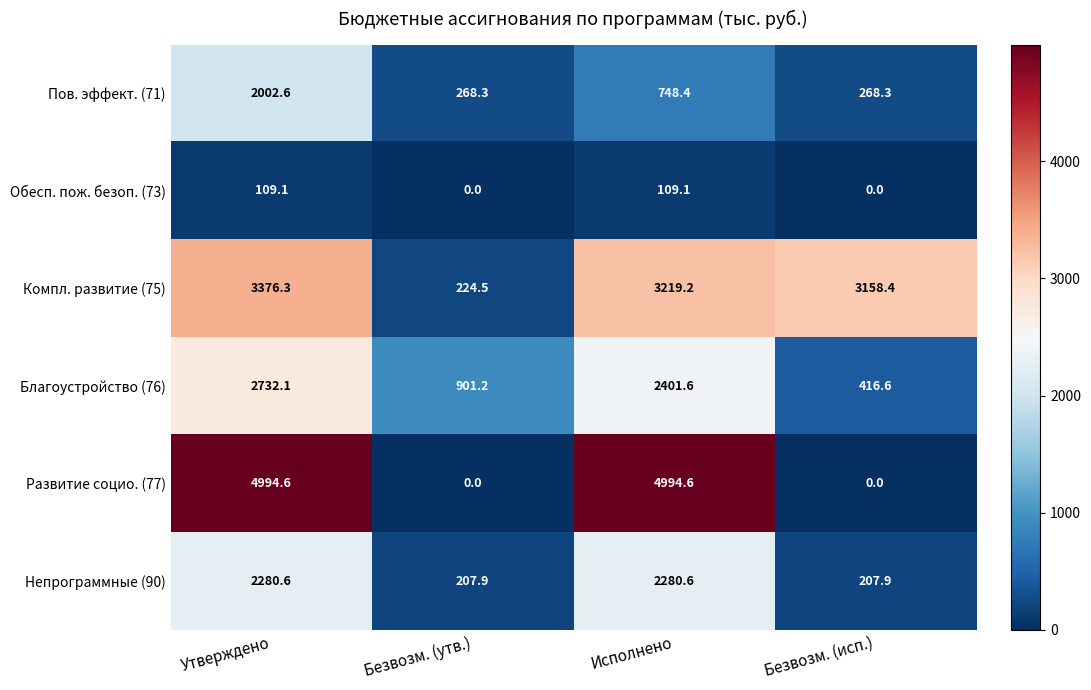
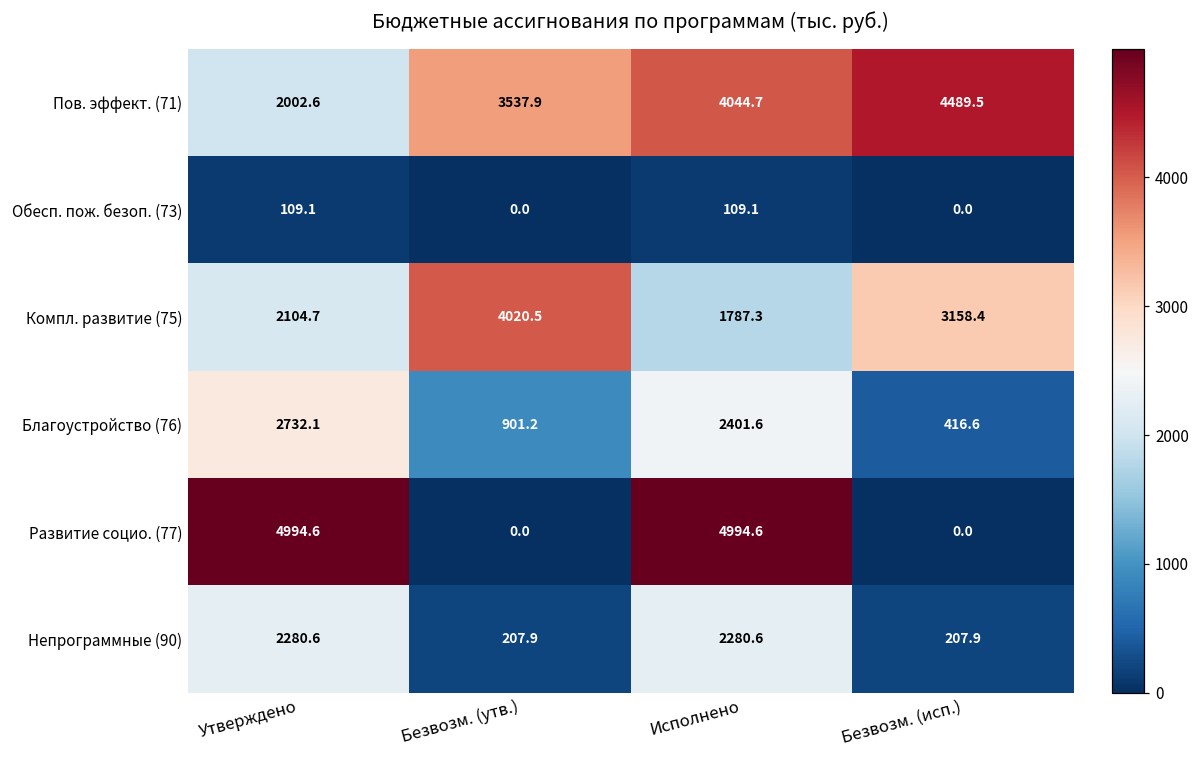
  {
    "Пов. эффект. (71)": {
      "Утверждено": 2002.6,
-     "Безвозм. (утв.)": 268.3,
-     "Исполнено": 748.4,
-     "Безвозм. (исп.)": 268.3
+     "Безвозм. (утв.)": 3537.9,
+     "Исполнено": 4044.7,
+     "Безвозм. (исп.)": 4489.5
    },
    "Обесп. пож. безоп. (73)": {
      "Утверждено": 109.1,
      "Безвозм. (утв.)": 0.0,
      "Исполнено": 109.1,
      "Безвозм. (исп.)": 0.0
    },
    "Компл. развитие (75)": {
-     "Утверждено": 3376.3,
-     "Безвозм. (утв.)": 224.5,
-     "Исполнено": 3219.2,
+     "Утверждено": 2104.7,
+     "Безвозм. (утв.)": 4020.5,
+     "Исполнено": 1787.3,
      "Безвозм. (исп.)": 3158.4
    },
    "Благоустройство (76)": {
      "Утверждено": 2732.1,
      "Безвозм. (утв.)": 901.2,
      "Исполнено": 2401.6,
      "Безвозм. (исп.)": 416.6
    },
    "Развитие социо. (77)": {
      "Утверждено": 4994.6,
      "Безвозм. (утв.)": 0.0,
      "Исполнено": 4994.6,
      "Безвозм. (исп.)": 0.0
    },
    "Непрограммные (90)": {
      "Утверждено": 2280.6,
      "Безвозм. (утв.)": 207.9,
      "Исполнено": 2280.6,
      "Безвозм. (исп.)": 207.9
    }
  }
